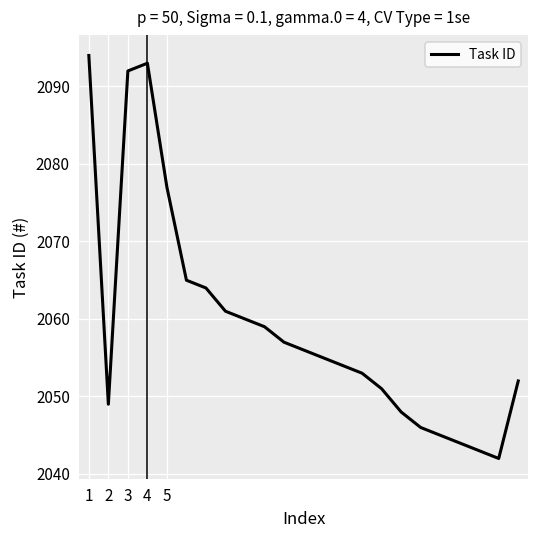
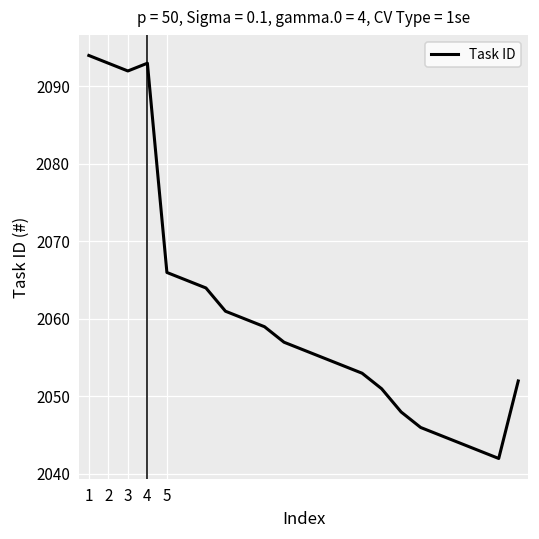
  {
    "1": 2094,
-   "2": 2049,
+   "2": 2093,
    "3": 2092,
    "4": 2093,
-   "5": 2077
+   "5": 2066
  }
